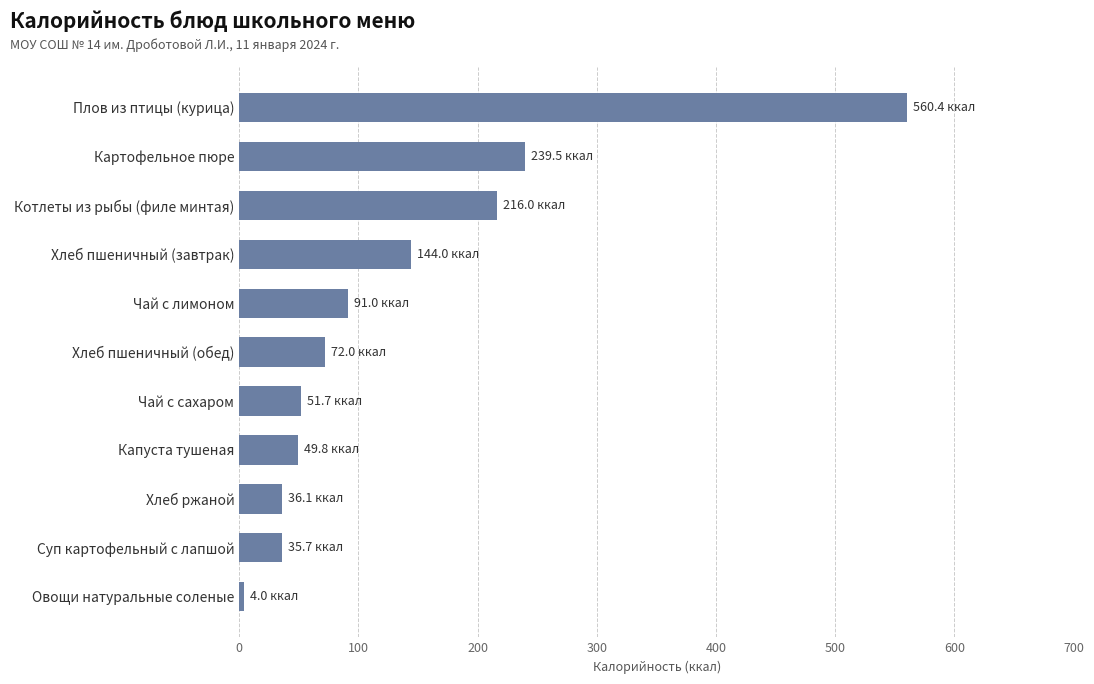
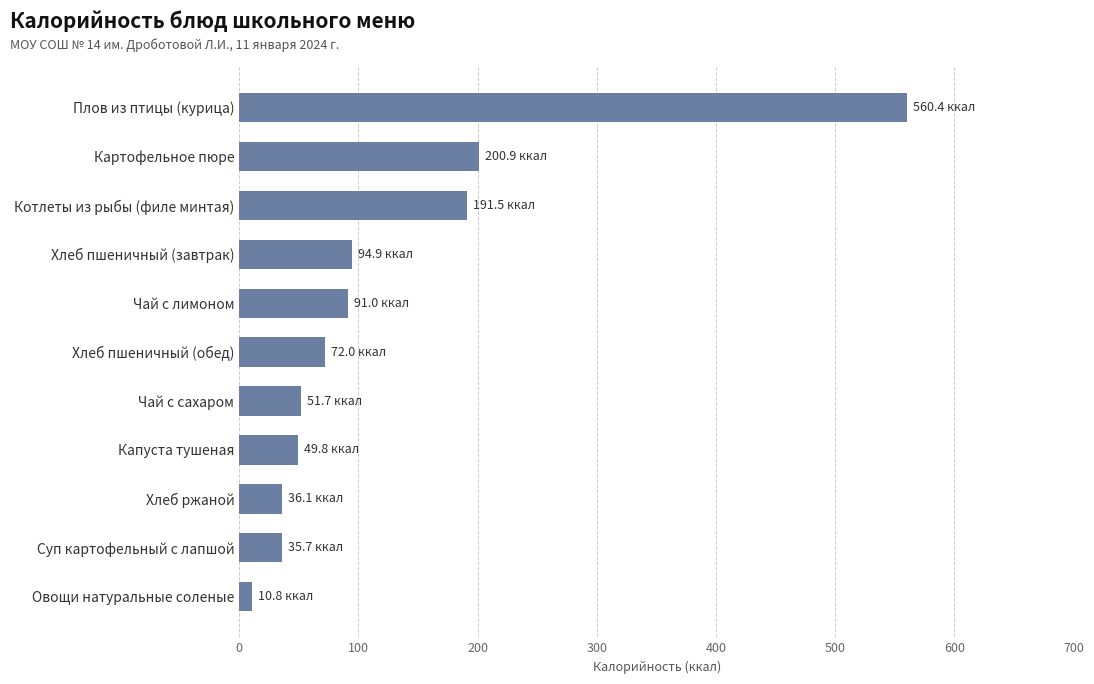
  {
    "Плов из птицы (курица)": 560.4,
-   "Картофельное пюре": 239.5,
-   "Котлеты из рыбы (филе минтая)": 216.0,
-   "Хлеб пшеничный (завтрак)": 144.0,
+   "Картофельное пюре": 200.9,
+   "Котлеты из рыбы (филе минтая)": 191.5,
+   "Хлеб пшеничный (завтрак)": 94.9,
    "Чай с лимоном": 91.0,
    "Хлеб пшеничный (обед)": 72.0,
    "Чай с сахаром": 51.7,
    "Капуста тушеная": 49.8,
    "Хлеб ржаной": 36.1,
    "Суп картофельный с лапшой": 35.7,
-   "Овощи натуральные соленые": 4.0
+   "Овощи натуральные соленые": 10.8
  }
